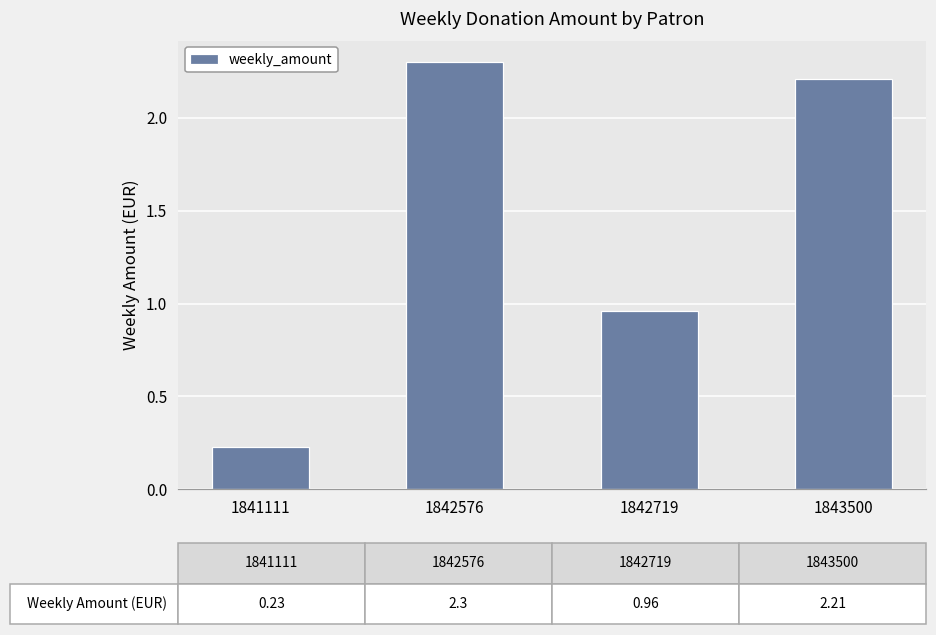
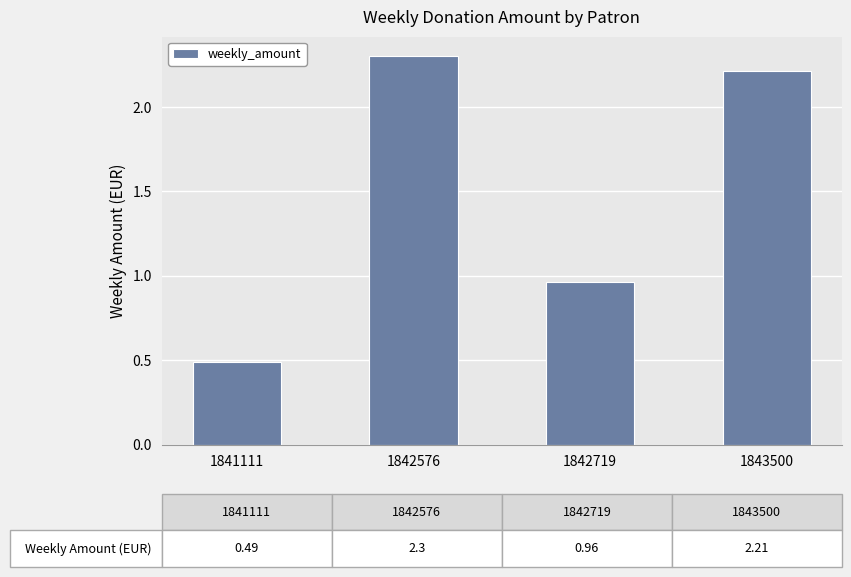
  {
-   "1841111": 0.23
+   "1841111": 0.49
  }
